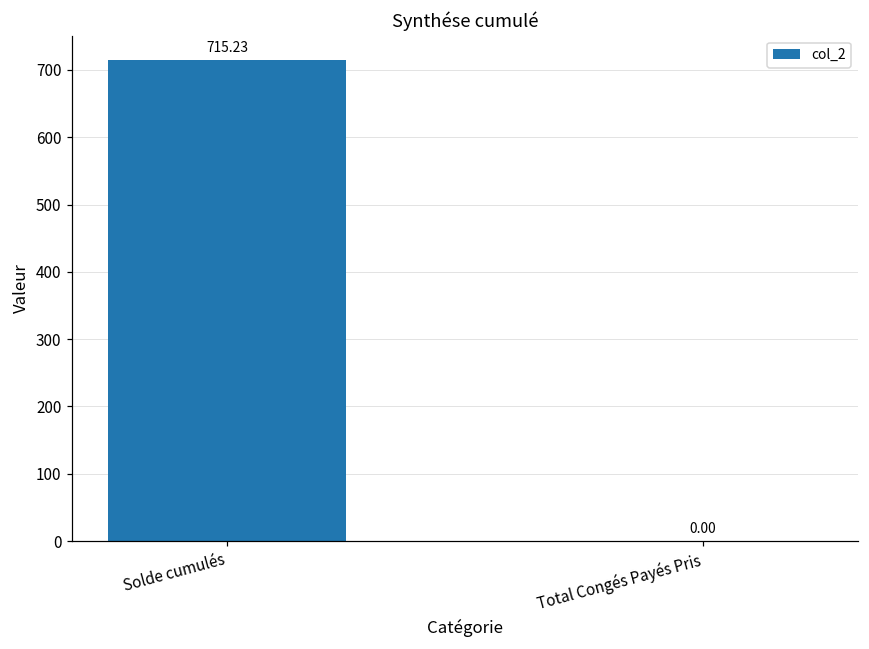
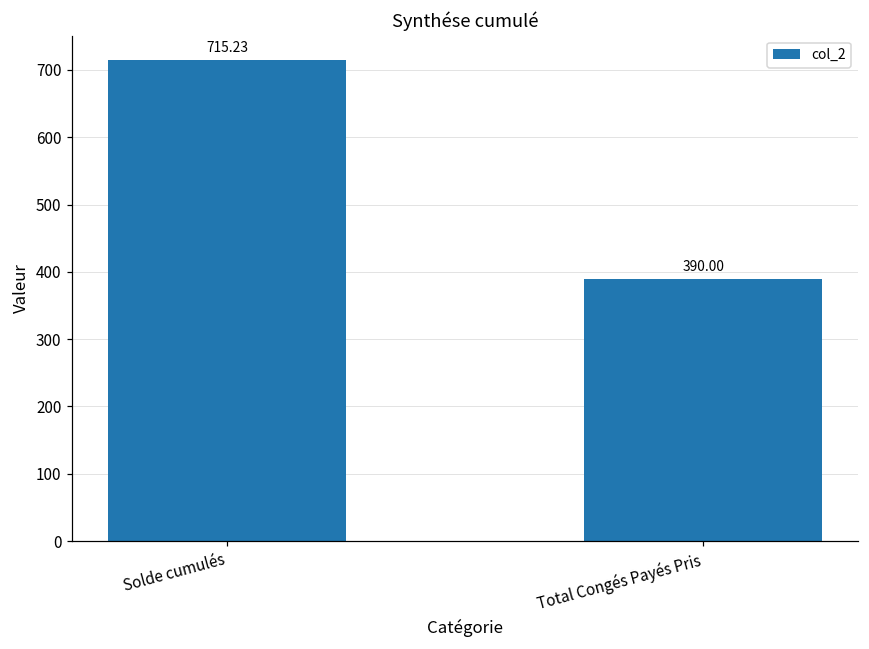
  {
    "Solde cumulés": 715.23,
-   "Total Congés Payés Pris": 0.00
+   "Total Congés Payés Pris": 390.00
  }
